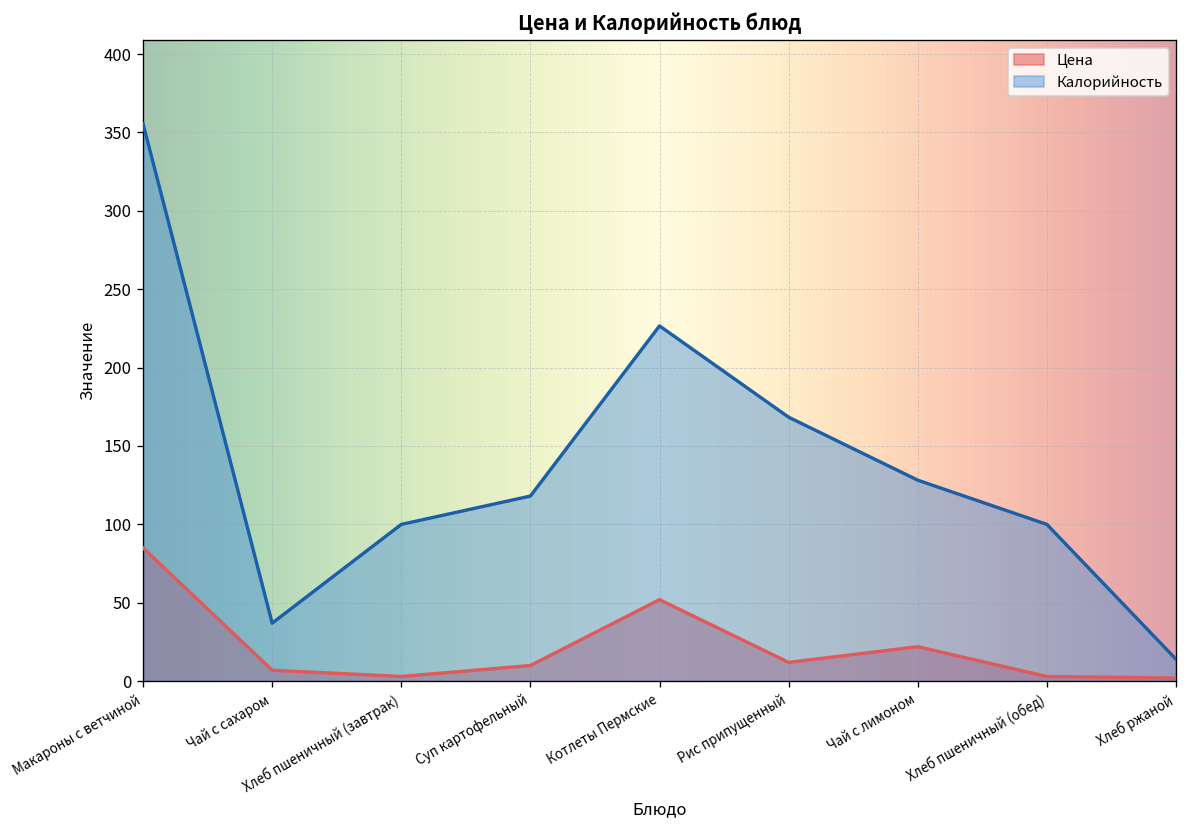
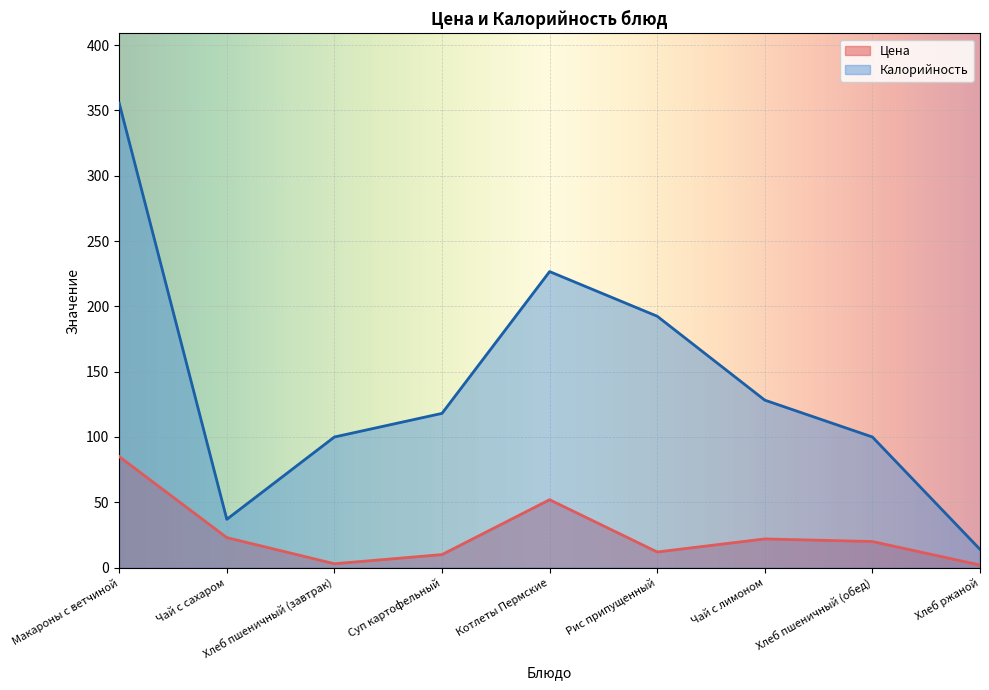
  {
    "Цена": {
      "Макароны с ветчиной": 85,
-     "Чай с сахаром": 7,
+     "Чай с сахаром": 23,
      "Хлеб пшеничный (завтрак)": 3,
      "Суп картофельный": 10,
      "Котлеты Пермские": 52,
      "Рис припущенный": 12,
      "Чай с лимоном": 22,
-     "Хлеб пшеничный (обед)": 3,
+     "Хлеб пшеничный (обед)": 20,
      "Хлеб ржаной": 2
    },
    "Калорийность": {
      "Макароны с ветчиной": 356,
      "Чай с сахаром": 37,
      "Хлеб пшеничный (завтрак)": 100,
      "Суп картофельный": 118,
      "Котлеты Пермские": 227,
-     "Рис припущенный": 168,
+     "Рис припущенный": 192,
      "Чай с лимоном": 128,
      "Хлеб пшеничный (обед)": 100,
      "Хлеб ржаной": 14
    }
  }
